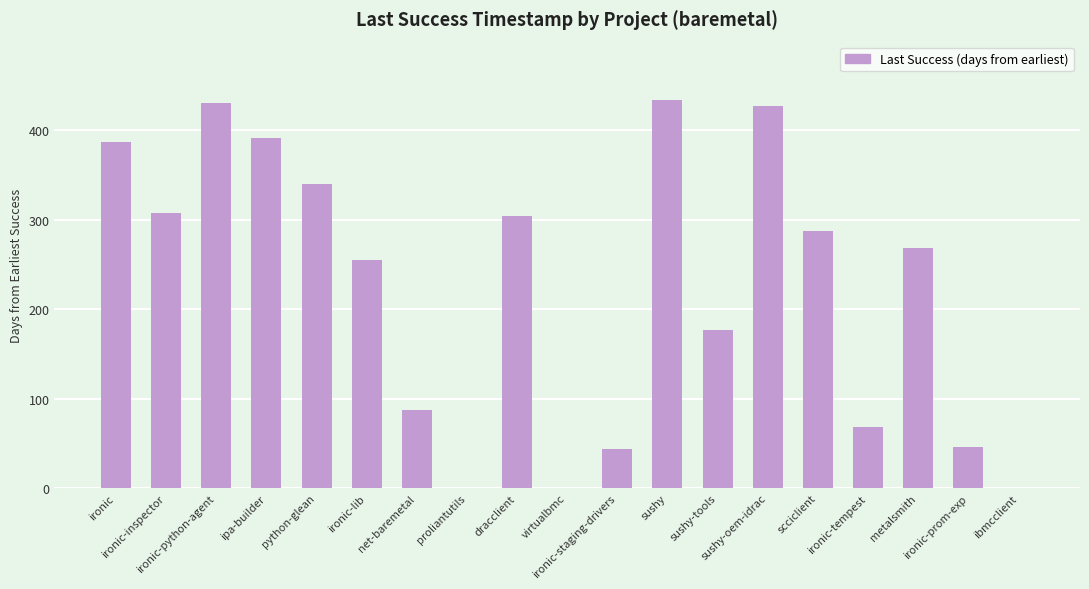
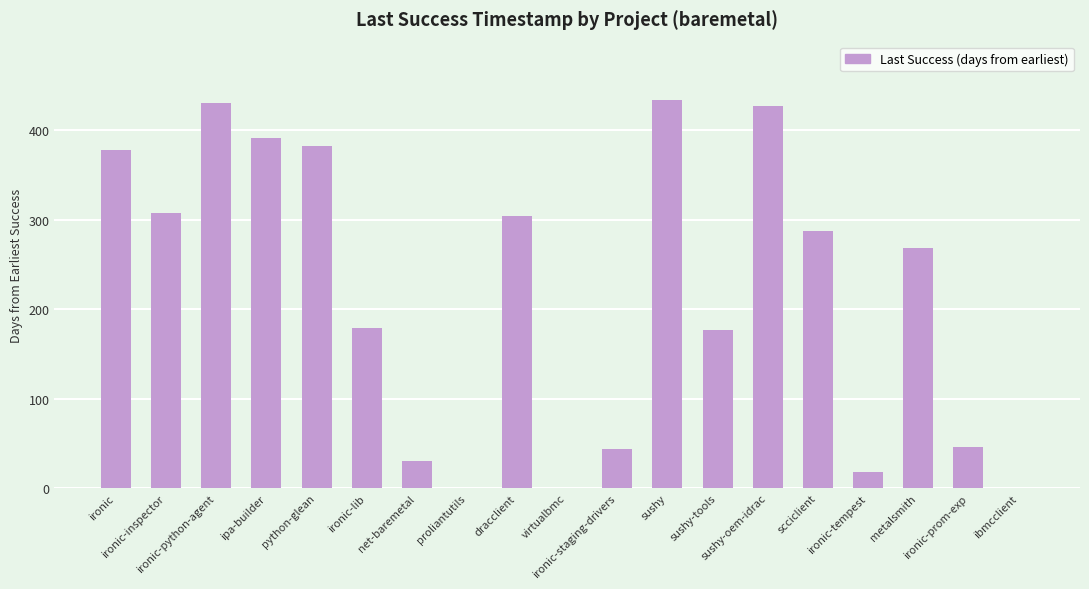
  {
-   "ironic": 390,
+   "ironic": 380,
    "ironic-inspector": 310,
    "ironic-python-agent": 430,
    "ipa-builder": 390,
-   "python-glean": 340,
-   "ironic-lib": 260,
-   "net-baremetal": 90,
+   "python-glean": 380,
+   "ironic-lib": 180,
+   "net-baremetal": 30,
    "proliantutils": 0,
    "dracclient": 300,
    "ironic-staging-drivers": 40,
    "sushy": 430,
    "sushy-tools": 180,
    "sushy-oem-idrac": 430,
    "scciclient": 290,
-   "ironic-tempest": 70,
+   "ironic-tempest": 20,
    "metalsmith": 270,
    "ironic-prom-exp": 50
  }
